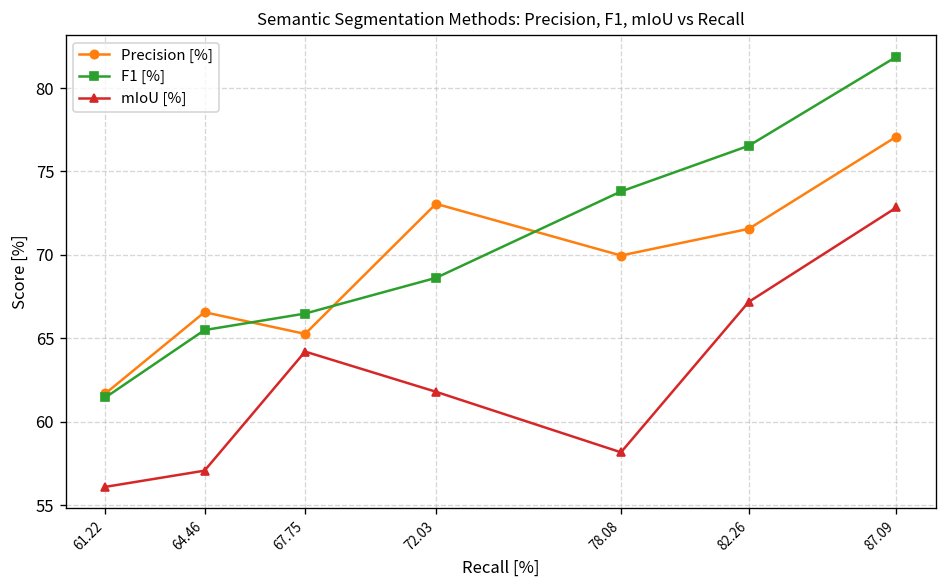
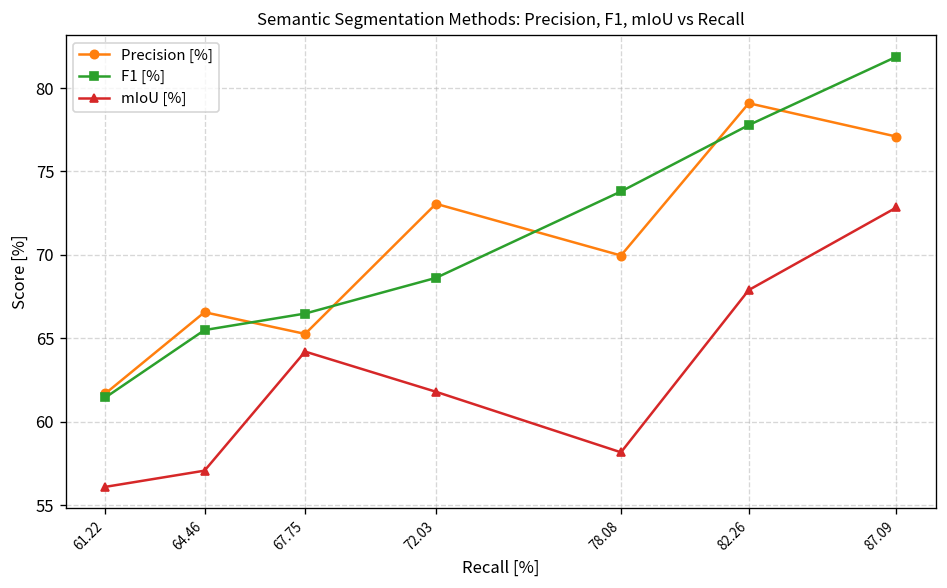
  {
    "Precision [%]": {
      "61.22": 61.7,
      "64.46": 66.6,
      "67.75": 65.3,
      "72.03": 73.1,
      "78.08": 70.0,
-     "82.26": 71.6,
+     "82.26": 79.1,
      "87.09": 77.1
    },
    "F1 [%]": {
      "61.22": 61.5,
      "64.46": 65.5,
      "67.75": 66.5,
      "72.03": 68.6,
      "78.08": 73.8,
-     "82.26": 76.5,
+     "82.26": 77.8,
      "87.09": 81.9
    },
    "mIoU [%]": {
      "61.22": 56.1,
      "64.46": 57.1,
      "67.75": 64.2,
      "72.03": 61.8,
      "78.08": 58.2,
-     "82.26": 67.2,
+     "82.26": 67.9,
      "87.09": 72.8
    }
  }
